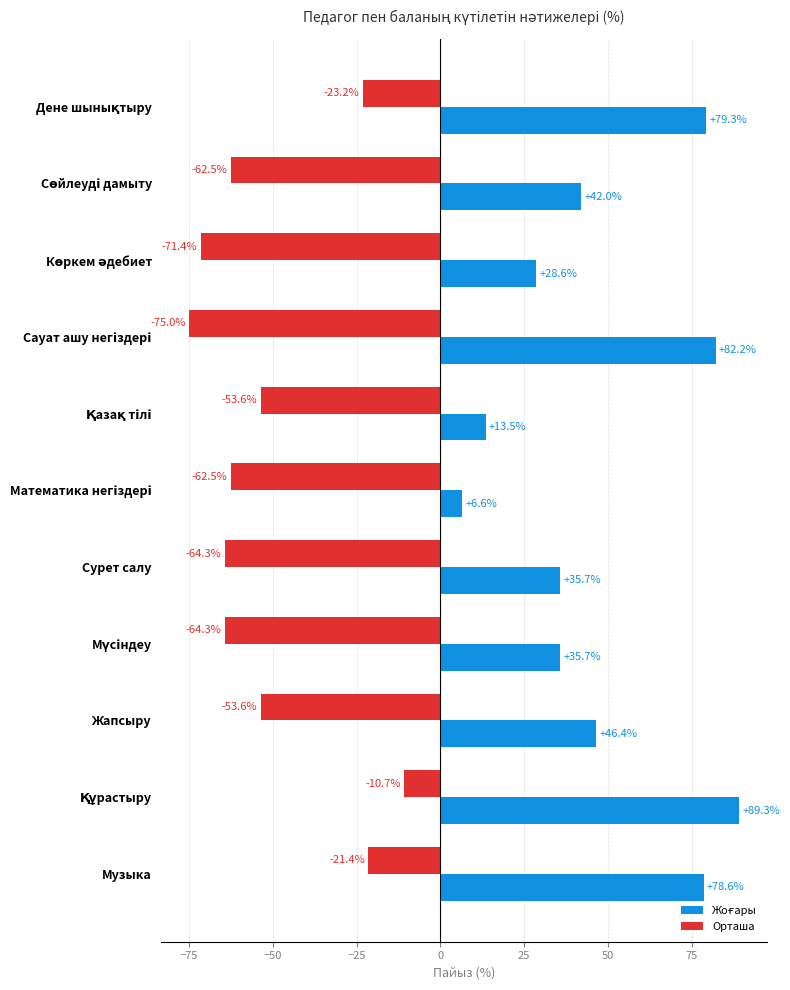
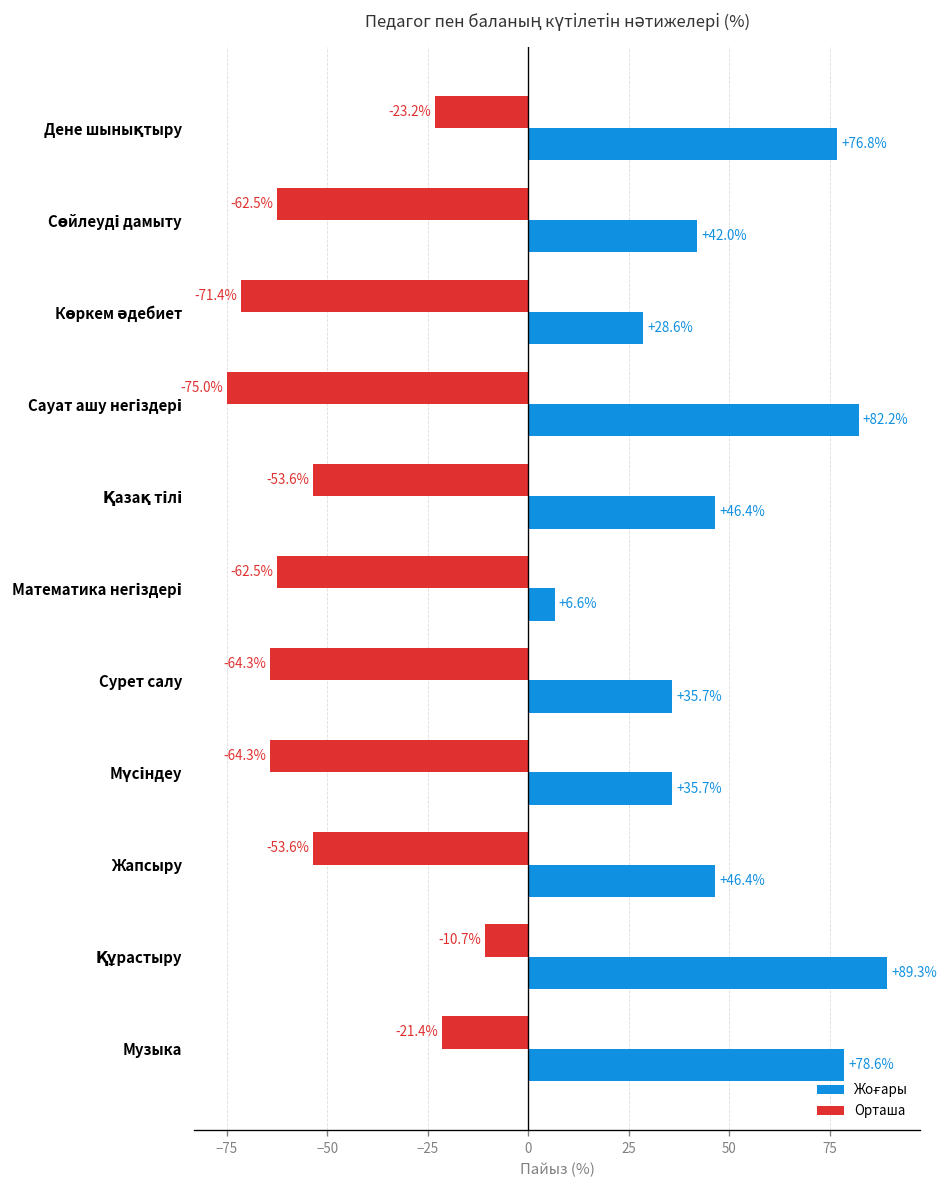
  {
    "Жоғары": {
-     "Дене шынықтыру": "+79.3%",
+     "Дене шынықтыру": "+76.8%",
      "Сөйлеуді дамыту": "+42.0%",
      "Көркем әдебиет": "+28.6%",
      "Сауат ашу негіздері": "+82.2%",
-     "Қазақ тілі": "+13.5%",
+     "Қазақ тілі": "+46.4%",
      "Математика негіздері": "+6.6%",
      "Сурет салу": "+35.7%",
      "Мүсіндеу": "+35.7%",
      "Жапсыру": "+46.4%",
      "Құрастыру": "+89.3%",
      "Музыка": "+78.6%"
    },
    "Орташа": {
      "Дене шынықтыру": "-23.2%",
      "Сөйлеуді дамыту": "-62.5%",
      "Көркем әдебиет": "-71.4%",
      "Сауат ашу негіздері": "-75.0%",
      "Қазақ тілі": "-53.6%",
      "Математика негіздері": "-62.5%",
      "Сурет салу": "-64.3%",
      "Мүсіндеу": "-64.3%",
      "Жапсыру": "-53.6%",
      "Құрастыру": "-10.7%",
      "Музыка": "-21.4%"
    }
  }
